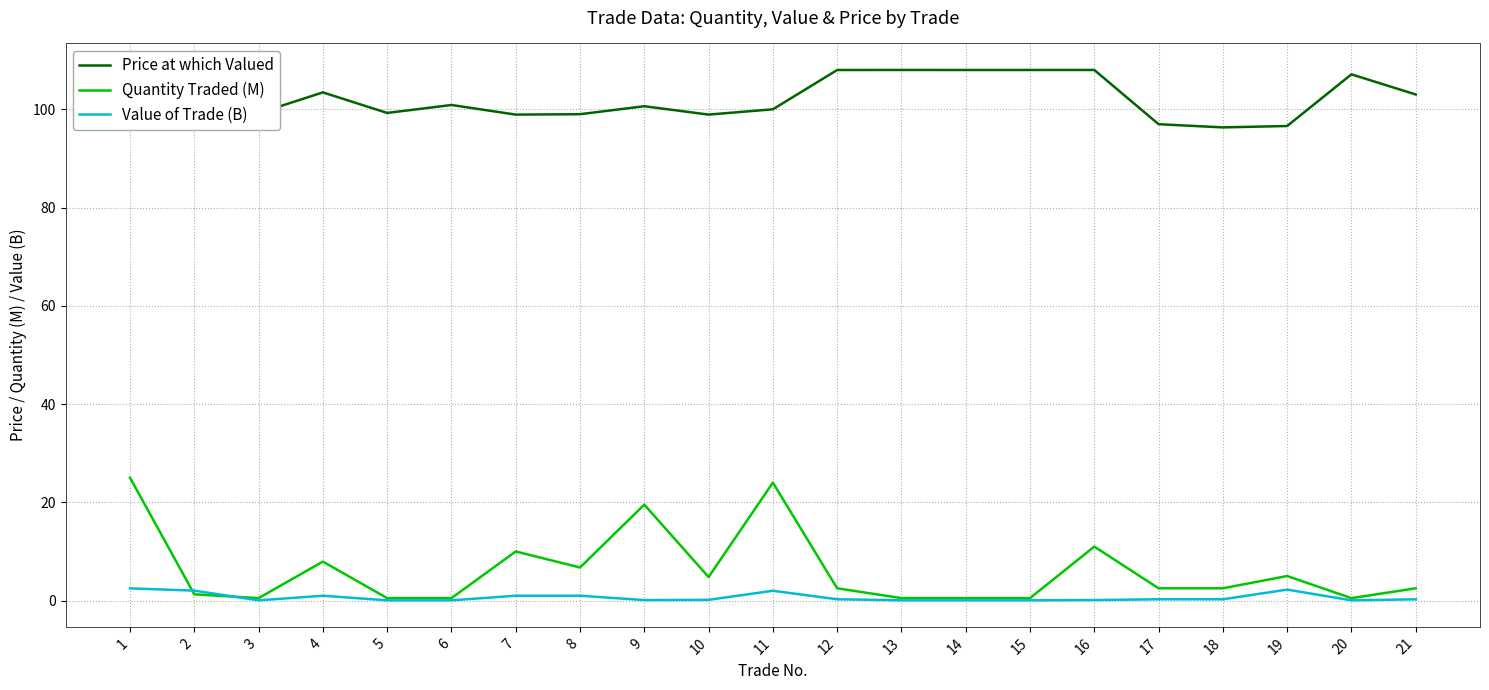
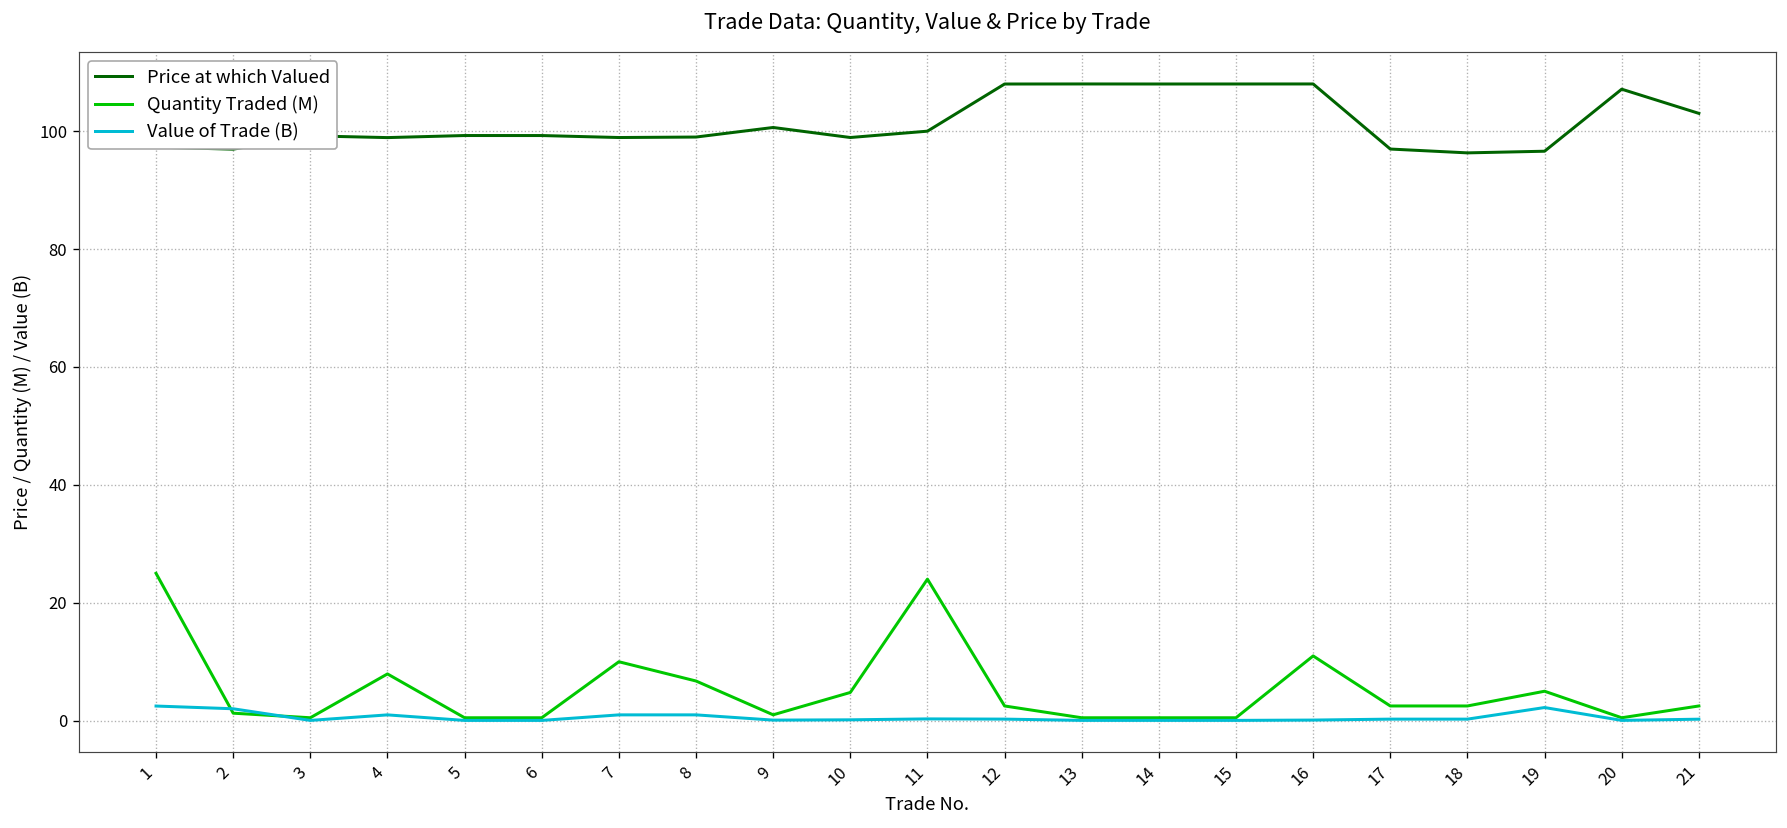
  {
    "Price at which Valued": {
-     "4": 103,
+     "4": 99,
      "5": 99,
-     "6": 101,
+     "6": 99,
      "7": 99,
      "8": 99,
      "9": 101,
      "10": 99,
      "11": 100,
      "12": 108,
      "13": 108,
      "14": 108,
      "15": 108,
      "16": 108,
      "17": 97,
      "18": 96,
      "19": 97,
      "20": 107,
      "21": 103
    },
    "Quantity Traded (M)": {
      "1": 25,
      "2": 1,
      "4": 8,
      "7": 10,
      "8": 7,
-     "9": 20,
+     "9": 1,
      "10": 5,
      "11": 24,
      "12": 3,
      "16": 11,
      "17": 3,
      "18": 3,
      "19": 5,
      "21": 3
    },
    "Value of Trade (B)": {
      "1": 2,
      "2": 2,
      "4": 1,
      "7": 1,
      "8": 1,
      "9": 0,
      "10": 0,
-     "11": 2,
+     "11": 0,
      "12": 0,
      "16": 0,
      "17": 0,
      "18": 0,
      "19": 2,
      "21": 0
    }
  }
